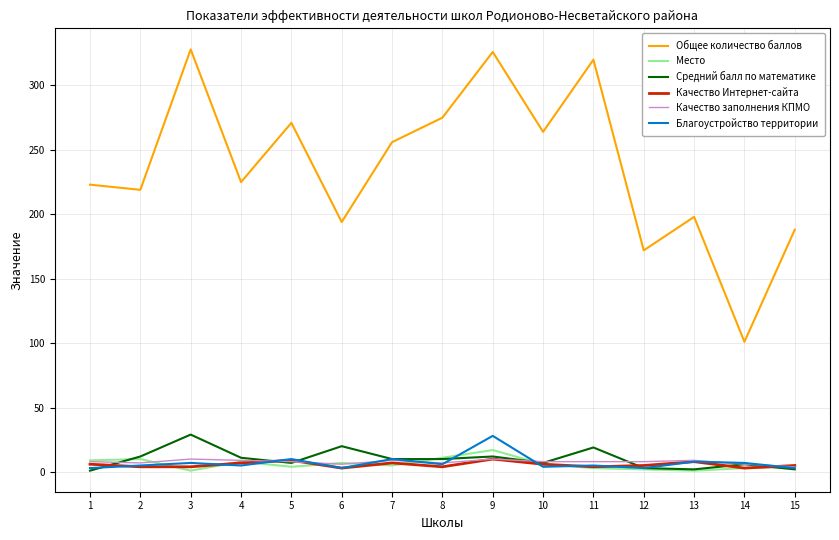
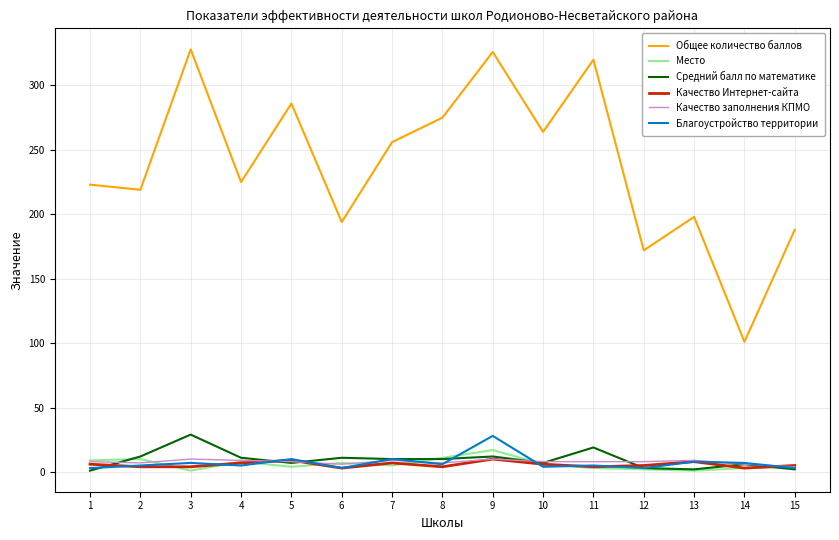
  {
    "Общее количество баллов": {
      "1": 223,
      "2": 219,
      "3": 328,
      "4": 225,
-     "5": 271,
+     "5": 286,
      "6": 194,
      "7": 256,
      "8": 275,
      "9": 326,
      "10": 264,
      "11": 320,
      "12": 172,
      "13": 198,
      "14": 101,
      "15": 188
    },
    "Место": {
      "2": 10,
      "3": 1,
      "5": 4,
      "7": 5,
      "9": 17
    },
    "Средний балл по математике": {
      "1": 1,
      "2": 12,
      "3": 29,
      "4": 11,
-     "6": 20,
+     "6": 11,
      "9": 12,
      "11": 19
    },
    "Качество Интернет-сайта": {
      "1": 6,
      "3": 4,
      "8": 4,
      "12": 5
    },
    "Качество заполнения КПМО": {
      "2": 7,
      "3": 10,
      "11": 8,
      "12": 8
    },
    "Благоустройство территории": {
      "1": 3,
      "3": 7,
      "4": 5,
      "9": 28,
      "10": 4
    }
  }
